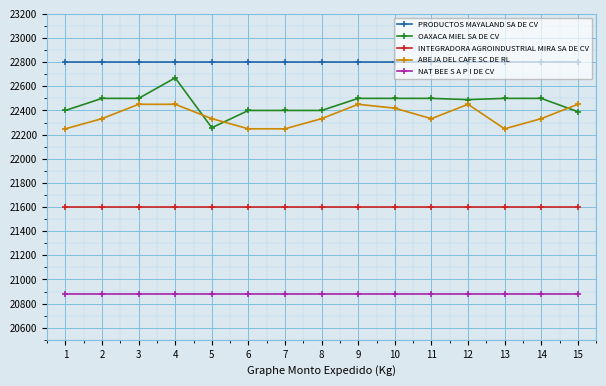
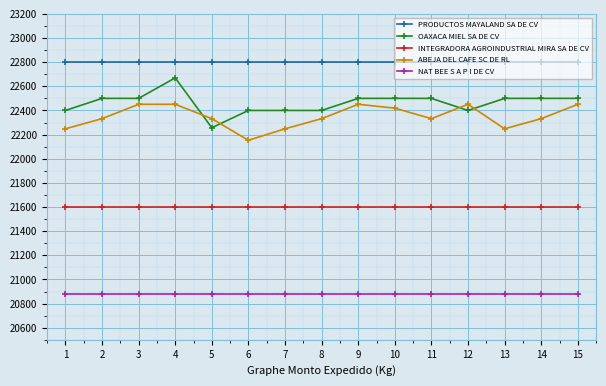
  {
    "PRODUCTOS MAYALAND SA DE CV": {
      "1": 22800,
      "2": 22800,
      "3": 22800,
      "4": 22800,
      "5": 22800,
      "6": 22800,
      "7": 22800,
      "8": 22800,
      "9": 22800
    },
    "OAXACA MIEL SA DE CV": {
      "1": 22400,
      "2": 22500,
      "3": 22500,
      "4": 22670,
      "5": 22260,
      "6": 22400,
      "7": 22400,
      "8": 22400,
      "9": 22500,
      "10": 22500,
      "11": 22500,
-     "12": 22490,
+     "12": 22400,
      "13": 22500,
      "14": 22500,
-     "15": 22390
+     "15": 22500
    },
    "INTEGRADORA AGROINDUSTRIAL MIRA SA DE CV": {
      "1": 21600,
      "2": 21600,
      "3": 21600,
      "4": 21600,
      "5": 21600,
      "6": 21600,
      "7": 21600,
      "8": 21600,
      "9": 21600,
      "10": 21600,
      "11": 21600,
      "12": 21600,
      "13": 21600,
      "14": 21600,
      "15": 21600
    },
    "ABEJA DEL CAFE SC DE RL": {
      "1": 22250,
      "2": 22330,
      "3": 22450,
      "4": 22450,
      "5": 22330,
-     "6": 22250,
+     "6": 22150,
      "7": 22250,
      "8": 22330,
      "9": 22450,
      "10": 22420,
      "11": 22330,
      "12": 22450,
      "13": 22250,
      "14": 22330,
      "15": 22450
    },
    "NAT BEE S A P I DE CV": {
      "1": 20880,
      "2": 20880,
      "3": 20880,
      "4": 20880,
      "5": 20880,
      "6": 20880,
      "7": 20880,
      "8": 20880,
      "9": 20880,
      "10": 20880,
      "11": 20880,
      "12": 20880,
      "13": 20880,
      "14": 20880,
      "15": 20880
    }
  }
